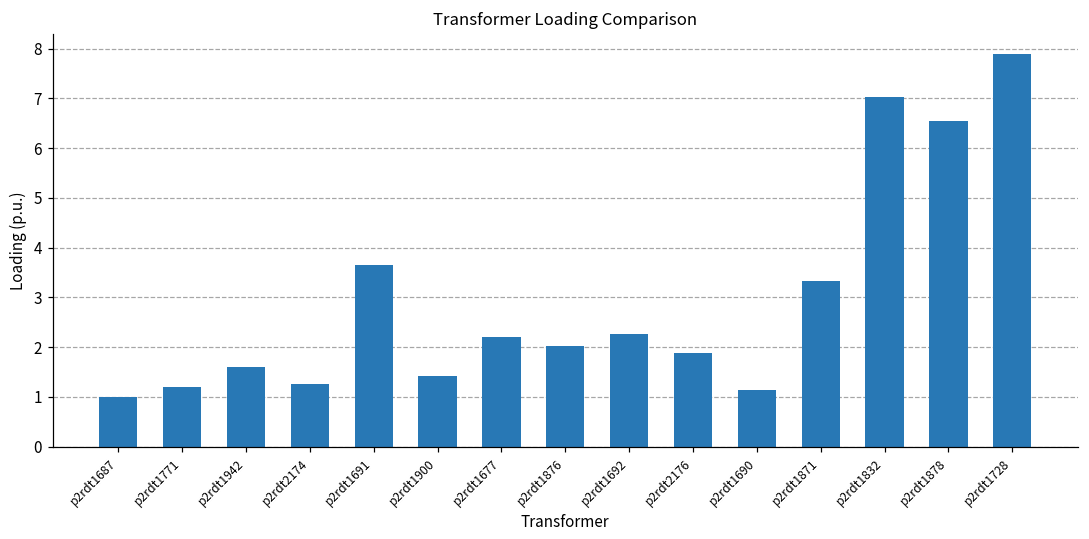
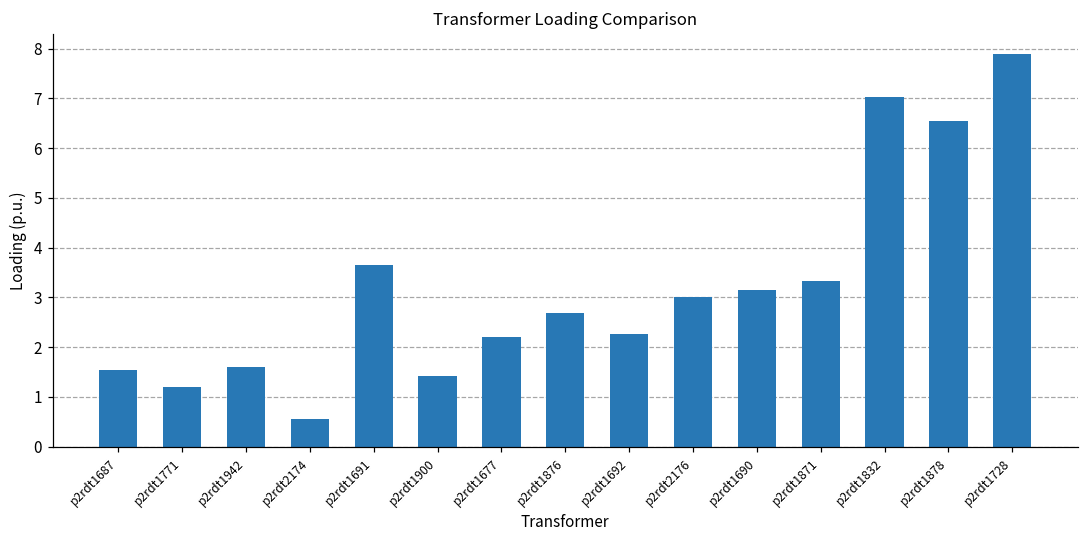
  {
-   "p2rdt1687": 1.0,
+   "p2rdt1687": 1.5,
    "p2rdt1771": 1.2,
    "p2rdt1942": 1.6,
-   "p2rdt2174": 1.3,
+   "p2rdt2174": 0.5,
    "p2rdt1691": 3.7,
    "p2rdt1900": 1.4,
    "p2rdt1677": 2.2,
-   "p2rdt1876": 2.0,
+   "p2rdt1876": 2.7,
    "p2rdt1692": 2.3,
-   "p2rdt2176": 1.9,
-   "p2rdt1690": 1.1,
+   "p2rdt2176": 3.0,
+   "p2rdt1690": 3.1,
    "p2rdt1871": 3.3,
    "p2rdt1832": 7.0,
    "p2rdt1878": 6.5,
    "p2rdt1728": 7.9
  }
